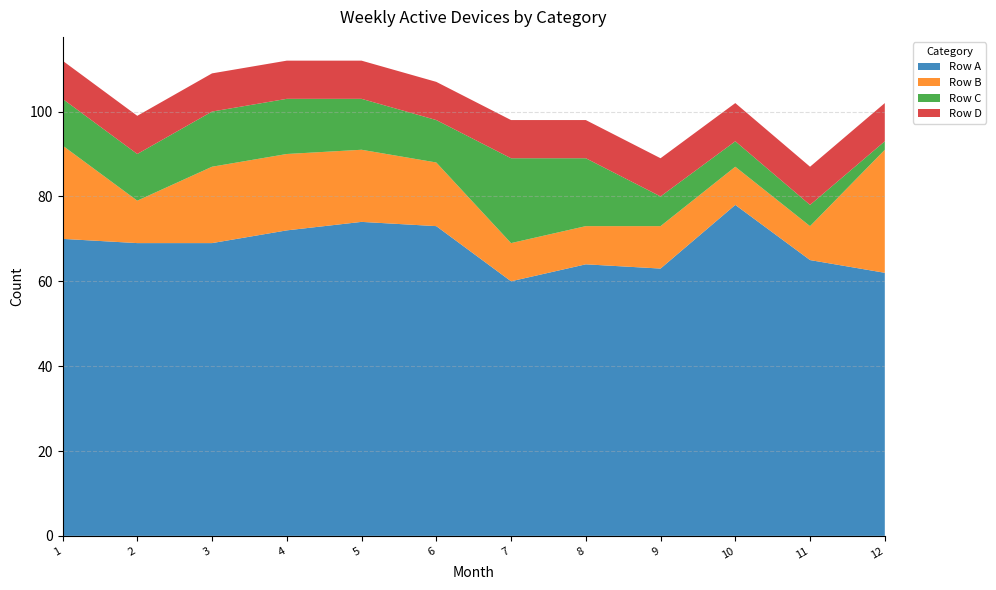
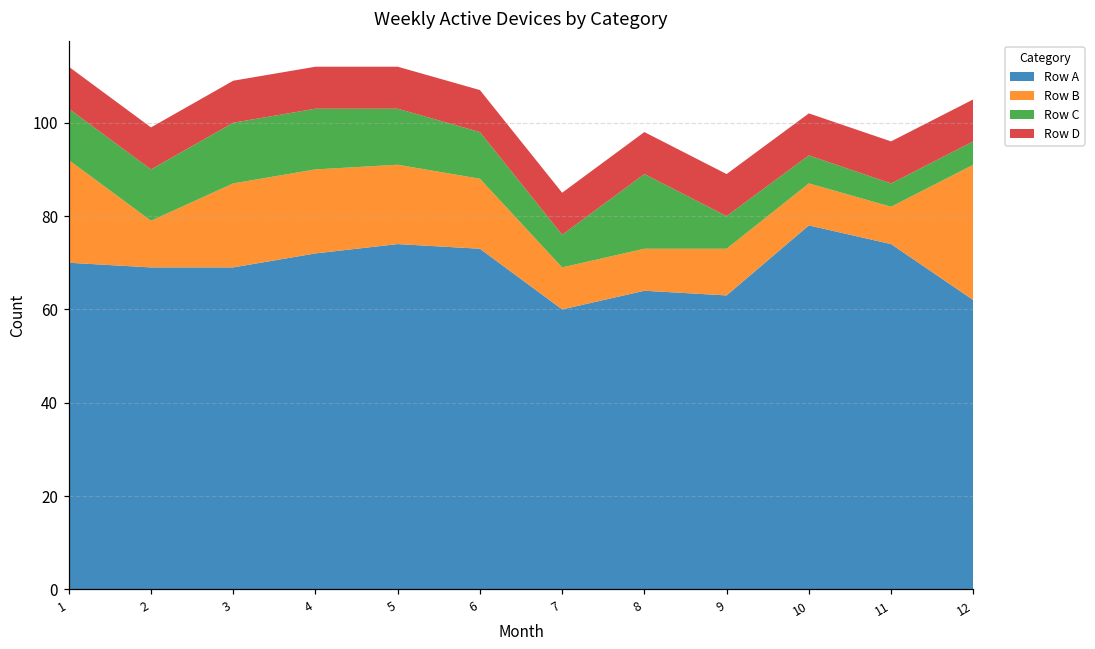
  {
    "Row A": {
      "1": 70,
      "2": 69,
      "3": 69,
      "4": 72,
      "5": 74,
      "6": 73,
      "7": 60,
      "8": 64,
      "9": 63,
      "10": 78,
-     "11": 65,
+     "11": 74,
      "12": 62
    },
    "Row B": {
      "1": 22,
      "2": 10,
      "3": 18,
      "4": 18,
      "5": 17,
      "6": 15,
      "7": 9,
      "8": 9,
      "9": 10,
      "10": 9,
      "11": 8,
      "12": 29
    },
    "Row C": {
      "1": 11,
      "2": 11,
      "3": 13,
      "4": 13,
      "5": 12,
      "6": 10,
-     "7": 20,
+     "7": 7,
      "8": 16,
      "9": 7,
      "10": 6,
      "11": 5,
-     "12": 2
+     "12": 5
    },
    "Row D": {
      "1": 9,
      "2": 9,
      "3": 9,
      "4": 9,
      "5": 9,
      "6": 9,
      "7": 9,
      "8": 9,
      "9": 9,
      "10": 9,
      "11": 9,
      "12": 9
    }
  }
